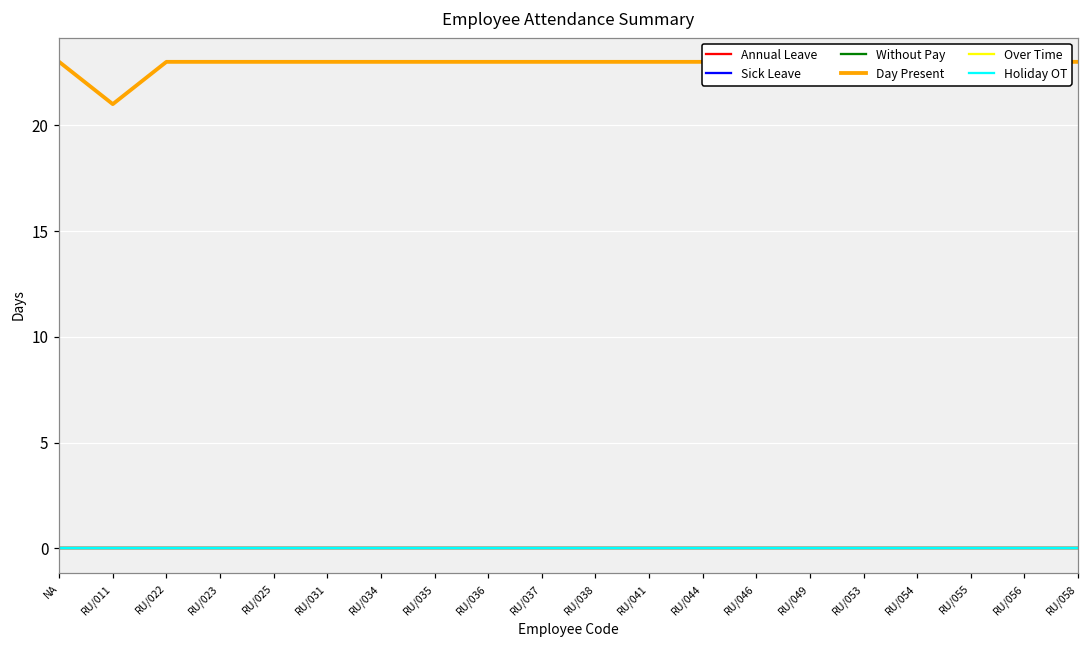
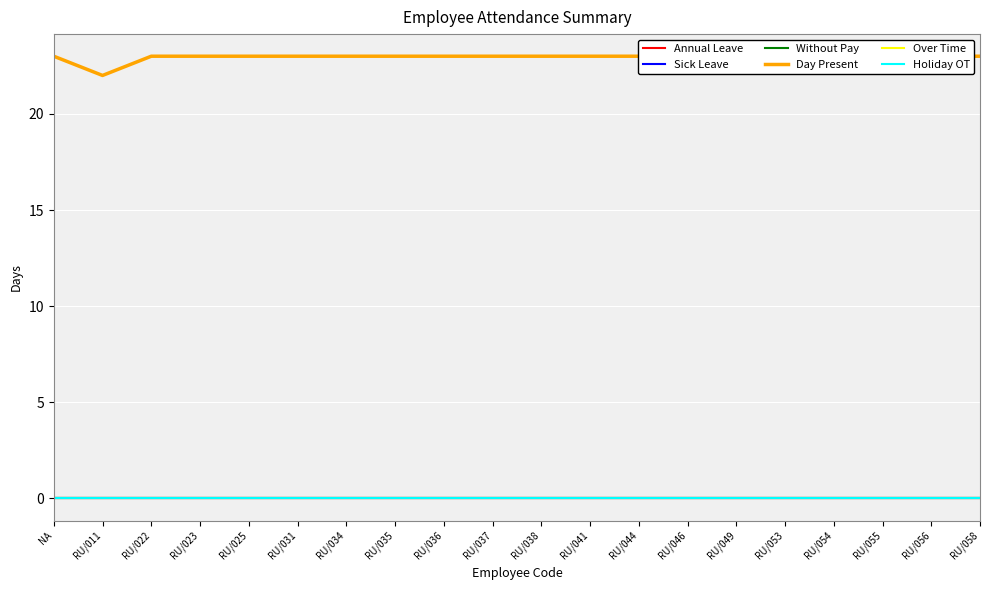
  {
    "Holiday OT": {
      "NA": 0,
      "RU/011": 0,
      "RU/022": 0,
      "RU/023": 0,
      "RU/025": 0,
      "RU/031": 0,
      "RU/034": 0,
      "RU/035": 0,
      "RU/036": 0,
      "RU/037": 0,
      "RU/038": 0,
      "RU/041": 0,
      "RU/044": 0,
      "RU/046": 0,
      "RU/049": 0,
      "RU/053": 0,
      "RU/054": 0,
      "RU/055": 0,
      "RU/056": 0,
      "RU/058": 0
    },
    "Day Present": {
      "NA": 23,
-     "RU/011": 21,
+     "RU/011": 22,
      "RU/022": 23,
      "RU/023": 23,
      "RU/025": 23,
      "RU/031": 23,
      "RU/034": 23,
      "RU/035": 23,
      "RU/036": 23,
      "RU/037": 23,
      "RU/038": 23,
      "RU/041": 23,
      "RU/058": 23
    }
  }
